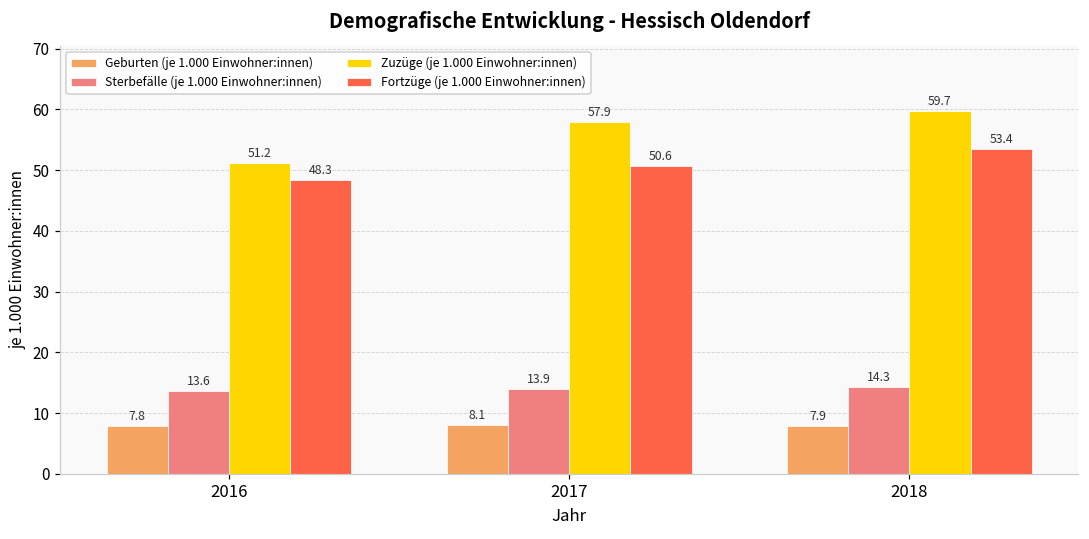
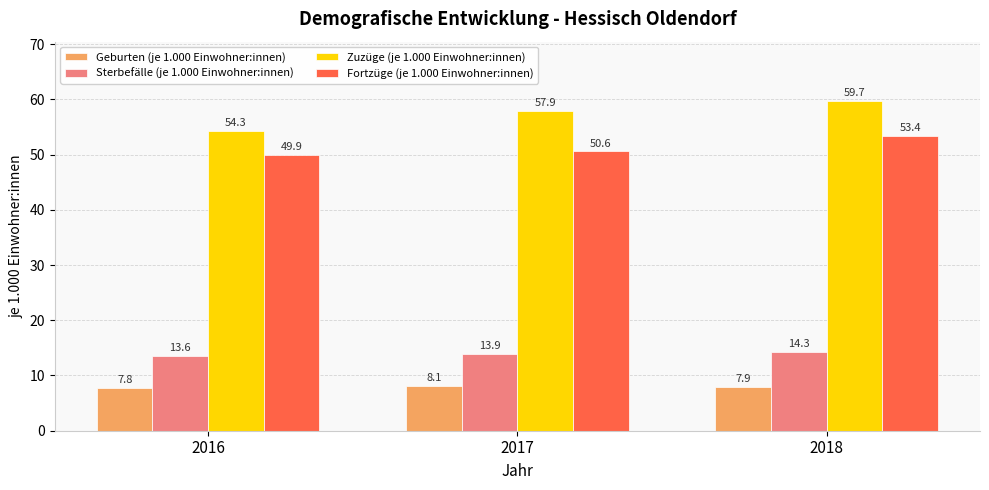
  {
    "Zuzüge (je 1.000 Einwohner:innen)": {
-     "2016": 51.2,
+     "2016": 54.3,
      "2017": 57.9,
      "2018": 59.7
    },
    "Fortzüge (je 1.000 Einwohner:innen)": {
-     "2016": 48.3,
+     "2016": 49.9,
      "2017": 50.6,
      "2018": 53.4
    }
  }
